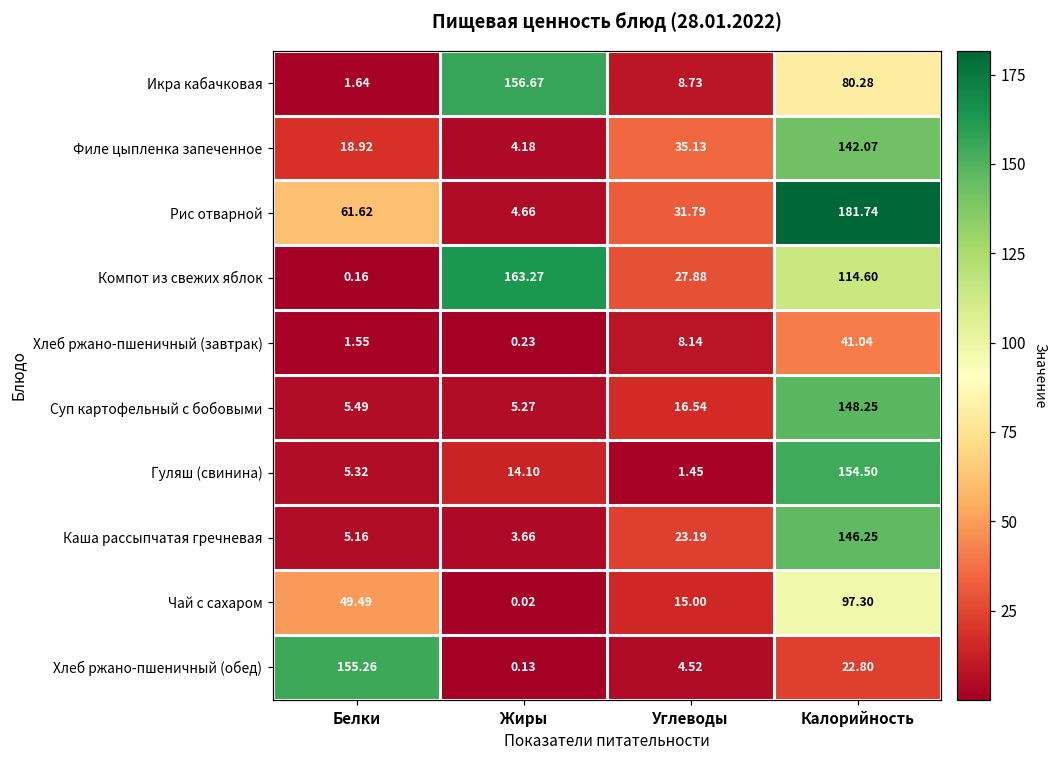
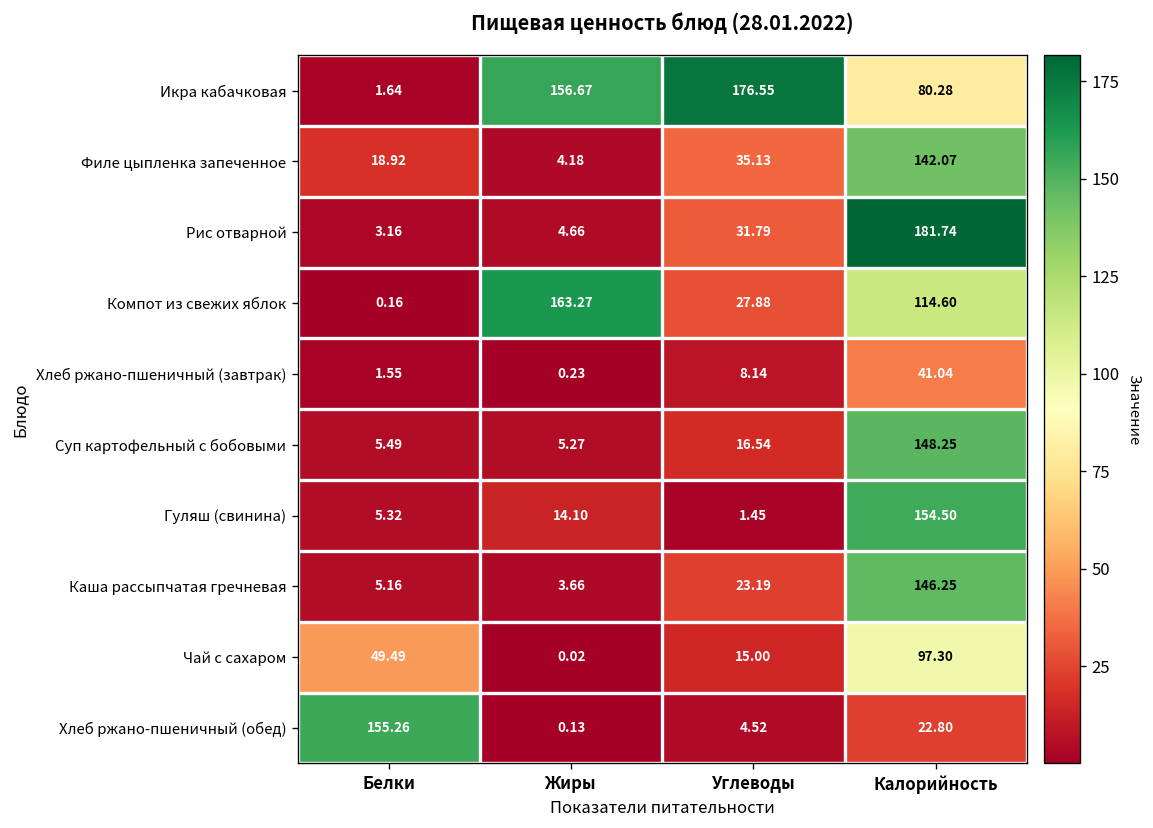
  {
    "Икра кабачковая": {
      "Белки": 1.64,
      "Жиры": 156.67,
-     "Углеводы": 8.73,
+     "Углеводы": 176.55,
      "Калорийность": 80.28
    },
    "Филе цыпленка запеченное": {
      "Белки": 18.92,
      "Жиры": 4.18,
      "Углеводы": 35.13,
      "Калорийность": 142.07
    },
    "Рис отварной": {
-     "Белки": 61.62,
+     "Белки": 3.16,
      "Жиры": 4.66,
      "Углеводы": 31.79,
      "Калорийность": 181.74
    },
    "Компот из свежих яблок": {
      "Белки": 0.16,
      "Жиры": 163.27,
      "Углеводы": 27.88,
      "Калорийность": 114.60
    },
    "Хлеб ржано-пшеничный (завтрак)": {
      "Белки": 1.55,
      "Жиры": 0.23,
      "Углеводы": 8.14,
      "Калорийность": 41.04
    },
    "Суп картофельный с бобовыми": {
      "Белки": 5.49,
      "Жиры": 5.27,
      "Углеводы": 16.54,
      "Калорийность": 148.25
    },
    "Гуляш (свинина)": {
      "Белки": 5.32,
      "Жиры": 14.10,
      "Углеводы": 1.45,
      "Калорийность": 154.50
    },
    "Каша рассыпчатая гречневая": {
      "Белки": 5.16,
      "Жиры": 3.66,
      "Углеводы": 23.19,
      "Калорийность": 146.25
    },
    "Чай с сахаром": {
      "Белки": 49.49,
      "Жиры": 0.02,
      "Углеводы": 15.00,
      "Калорийность": 97.30
    },
    "Хлеб ржано-пшеничный (обед)": {
      "Белки": 155.26,
      "Жиры": 0.13,
      "Углеводы": 4.52,
      "Калорийность": 22.80
    }
  }
